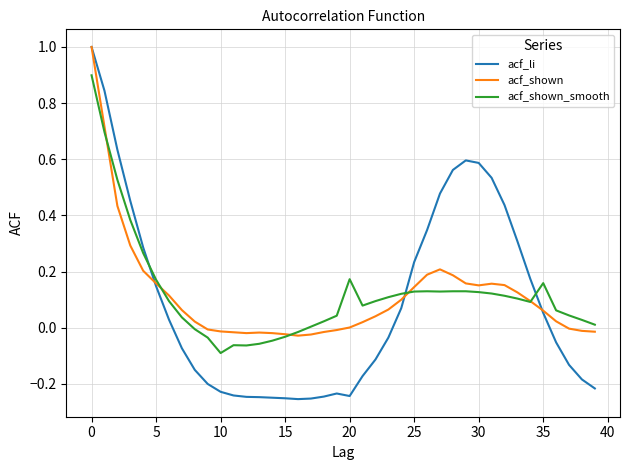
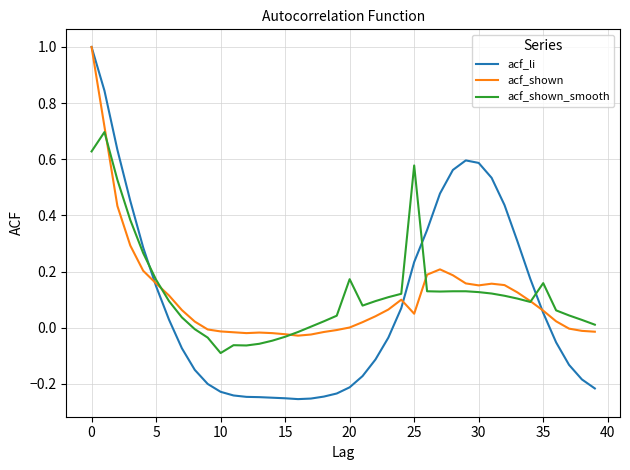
  {
    "acf_li": {
      "5": 0.15,
      "10": -0.23,
      "15": -0.25,
-     "20": -0.24,
+     "20": -0.21,
      "25": 0.23,
      "30": 0.59
    },
    "acf_shown": {
      "5": 0.16,
      "10": -0.01,
      "15": -0.02,
      "20": 0.00,
-     "25": 0.15,
+     "25": 0.05,
      "30": 0.15
    },
    "acf_shown_smooth": {
-     "0": 0.90,
+     "0": 0.63,
      "5": 0.17,
      "10": -0.09,
      "15": -0.03,
      "20": 0.17,
-     "25": 0.13,
+     "25": 0.58,
      "30": 0.13,
      "35": 0.16
    }
  }
